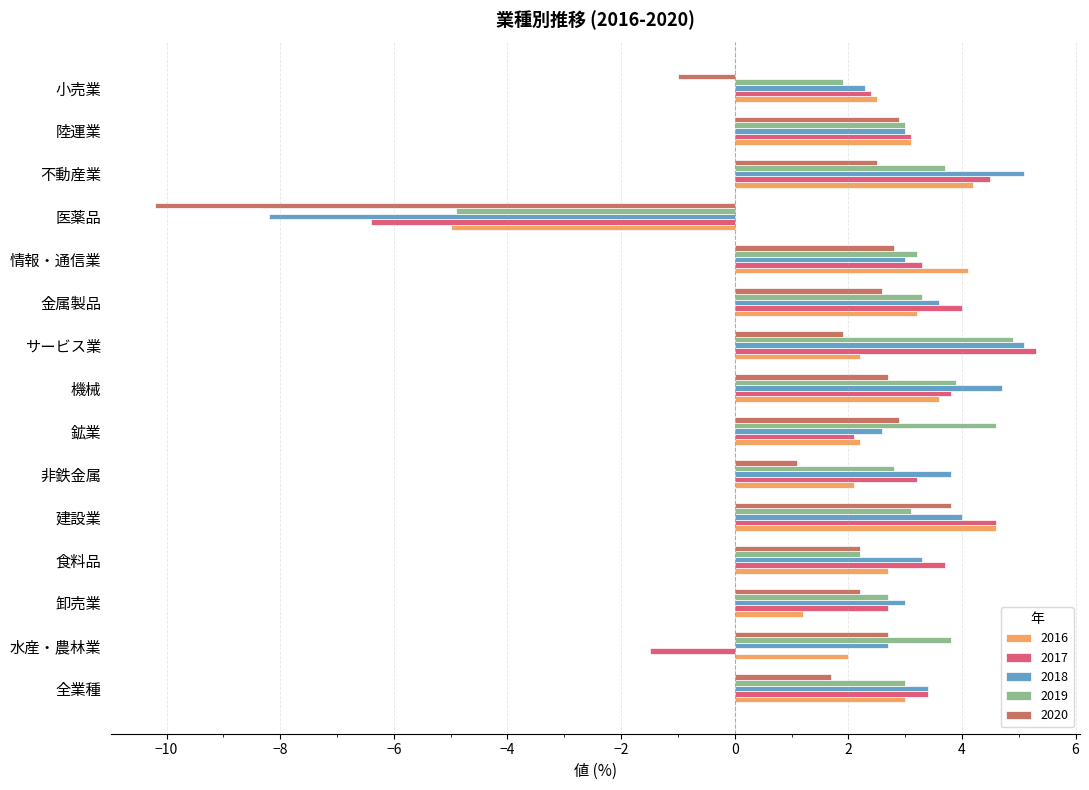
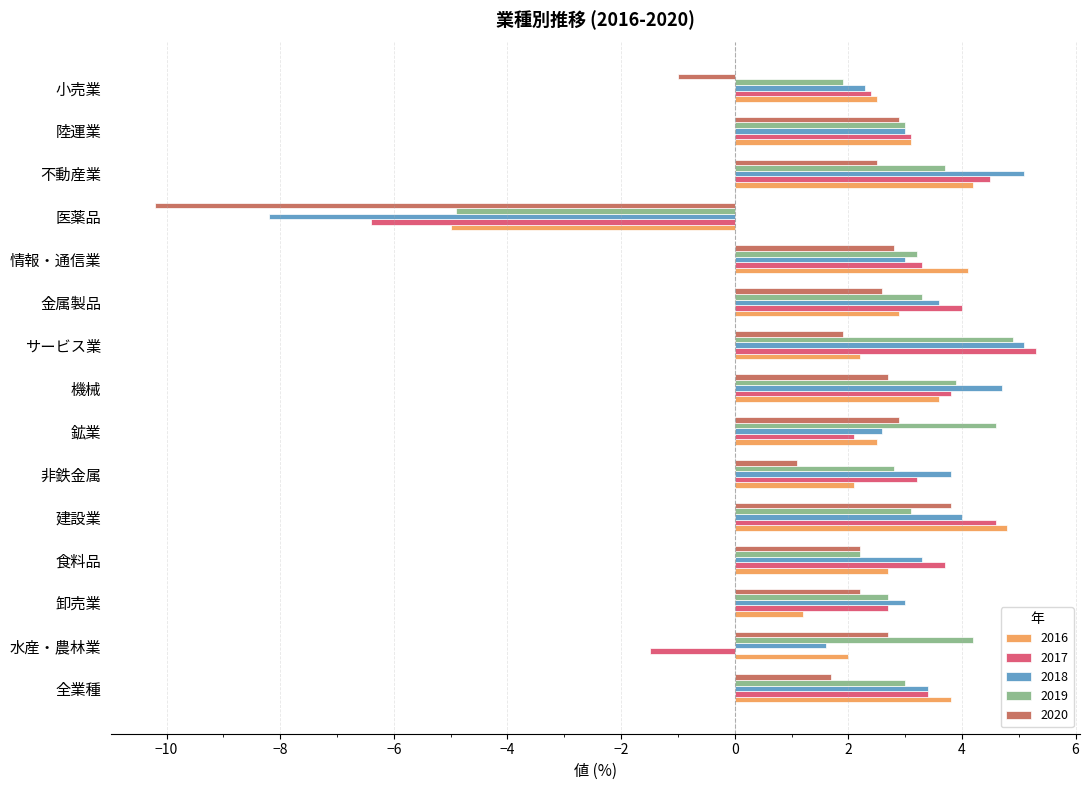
  {
    "2016": {
      "小売業": 2.5,
      "陸運業": 3.1,
      "不動産業": 4.2,
      "医薬品": -5.0,
      "情報・通信業": 4.1,
-     "金属製品": 3.2,
+     "金属製品": 2.9,
      "サービス業": 2.2,
      "機械": 3.6,
-     "鉱業": 2.2,
+     "鉱業": 2.5,
      "非鉄金属": 2.1,
-     "建設業": 4.6,
+     "建設業": 4.8,
      "食料品": 2.7,
      "卸売業": 1.2,
      "水産・農林業": 2.0,
-     "全業種": 3.0
+     "全業種": 3.8
    },
    "2018": {
      "小売業": 2.3,
      "陸運業": 3.0,
      "不動産業": 5.1,
      "医薬品": -8.2,
      "情報・通信業": 3.0,
      "金属製品": 3.6,
      "サービス業": 5.1,
      "機械": 4.7,
      "鉱業": 2.6,
      "非鉄金属": 3.8,
      "建設業": 4.0,
      "食料品": 3.3,
      "卸売業": 3.0,
-     "水産・農林業": 2.7,
+     "水産・農林業": 1.6,
      "全業種": 3.4
    },
    "2019": {
      "小売業": 1.9,
      "陸運業": 3.0,
      "不動産業": 3.7,
      "医薬品": -4.9,
      "情報・通信業": 3.2,
      "金属製品": 3.3,
      "サービス業": 4.9,
      "機械": 3.9,
      "鉱業": 4.6,
      "非鉄金属": 2.8,
      "建設業": 3.1,
      "食料品": 2.2,
      "卸売業": 2.7,
-     "水産・農林業": 3.8,
+     "水産・農林業": 4.2,
      "全業種": 3.0
    }
  }
